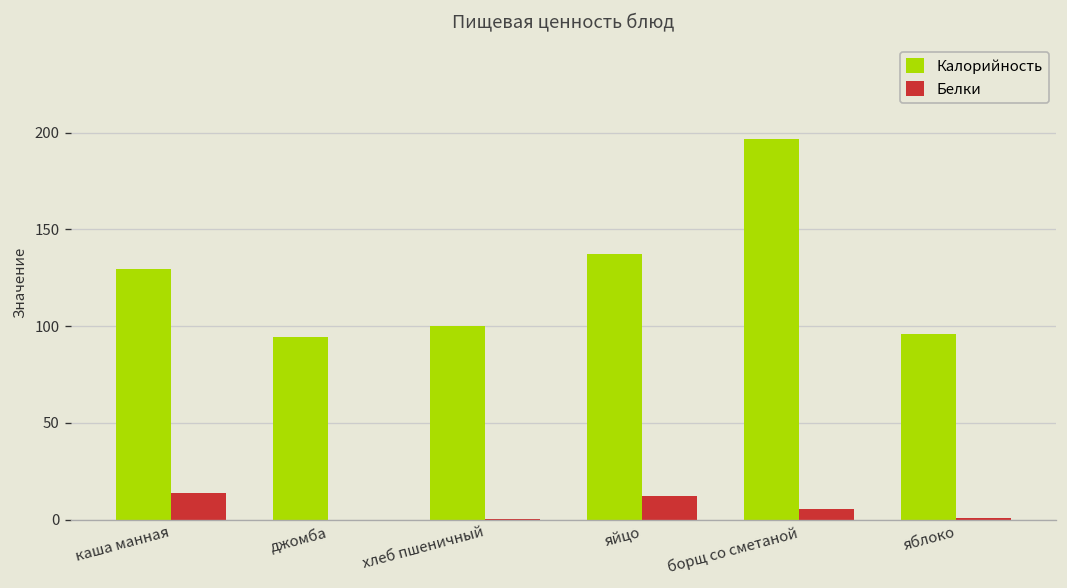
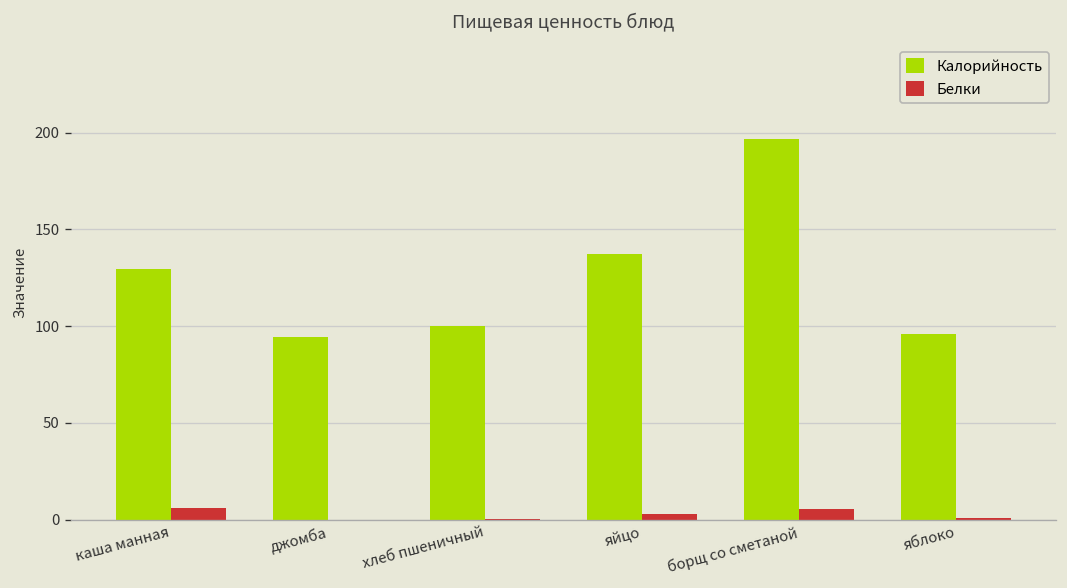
  {
    "Калорийность": {
      "каша манная": 130,
      "джомба": 94,
      "хлеб пшеничный": 100,
      "яйцо": 137,
      "борщ со сметаной": 197,
      "яблоко": 96
    },
    "Белки": {
-     "каша манная": 14,
-     "яйцо": 12,
+     "каша манная": 6,
+     "яйцо": 3,
      "борщ со сметаной": 5
    }
  }
